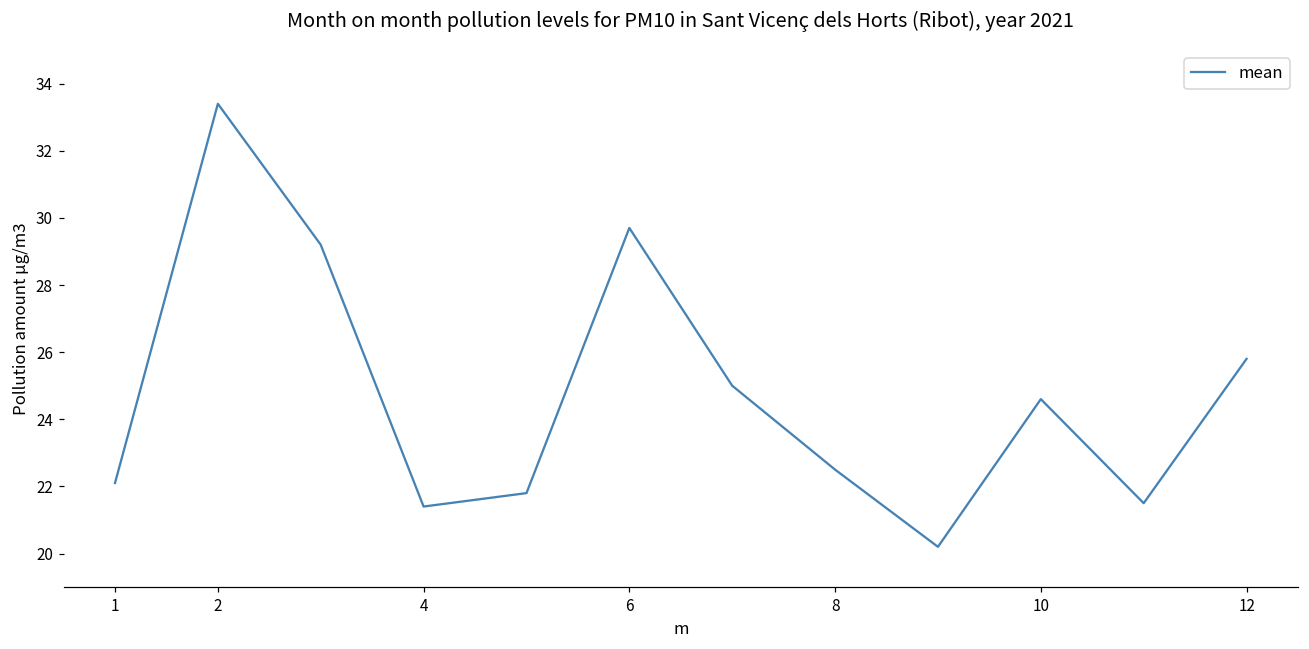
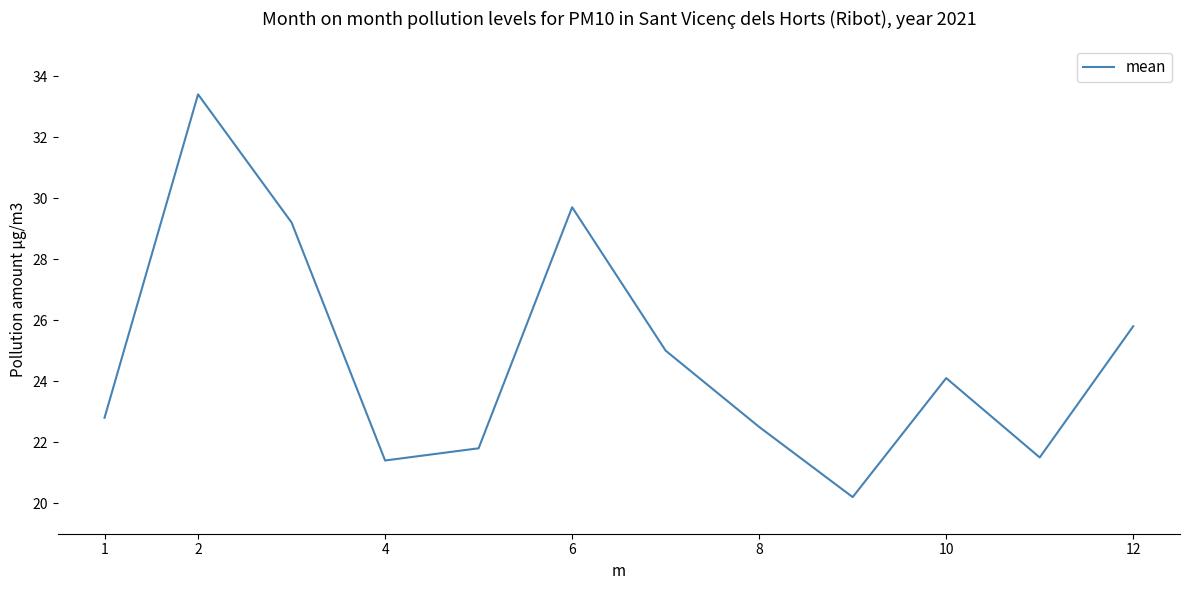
  {
-   "1": 22.1,
+   "1": 22.8,
    "2": 33.4,
    "4": 21.4,
    "6": 29.7,
    "8": 22.5,
-   "10": 24.6,
+   "10": 24.1,
    "12": 25.8
  }
